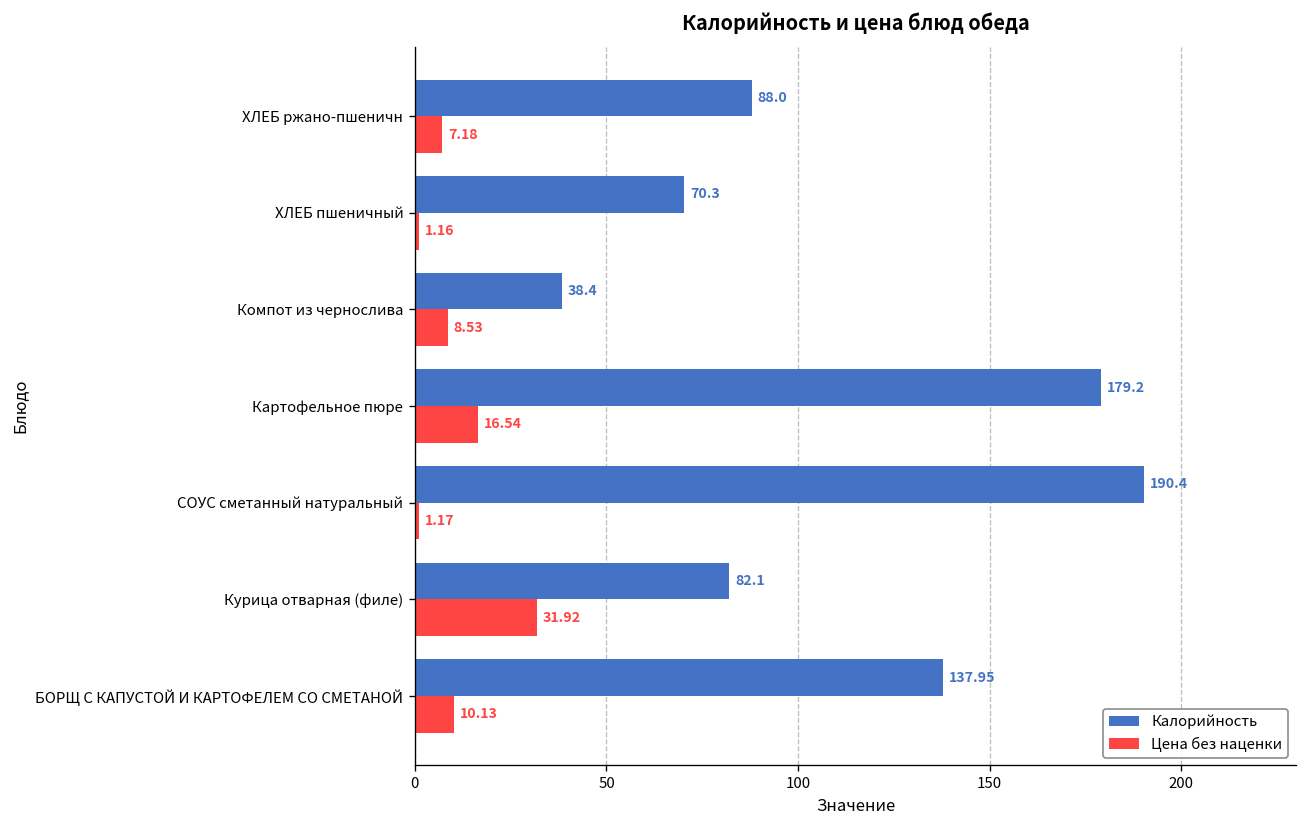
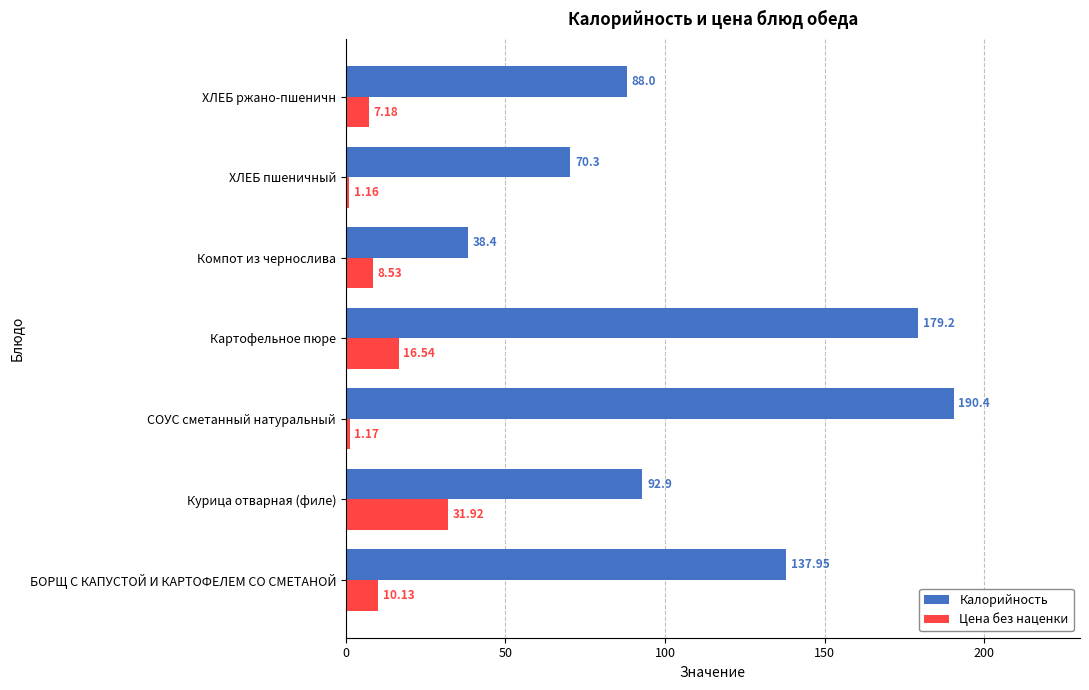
  {
    "Калорийность": {
      "ХЛЕБ ржано-пшеничн": 88.0,
      "ХЛЕБ пшеничный": 70.3,
      "Компот из чернослива": 38.4,
      "Картофельное пюре": 179.2,
      "СОУС сметанный натуральный": 190.4,
-     "Курица отварная (филе)": 82.1,
+     "Курица отварная (филе)": 92.9,
      "БОРЩ С КАПУСТОЙ И КАРТОФЕЛЕМ СО СМЕТАНОЙ": 137.95
    },
    "Цена без наценки": {
      "ХЛЕБ ржано-пшеничн": 7.18,
      "ХЛЕБ пшеничный": 1.16,
      "Компот из чернослива": 8.53,
      "Картофельное пюре": 16.54,
      "СОУС сметанный натуральный": 1.17,
      "Курица отварная (филе)": 31.92,
      "БОРЩ С КАПУСТОЙ И КАРТОФЕЛЕМ СО СМЕТАНОЙ": 10.13
    }
  }
